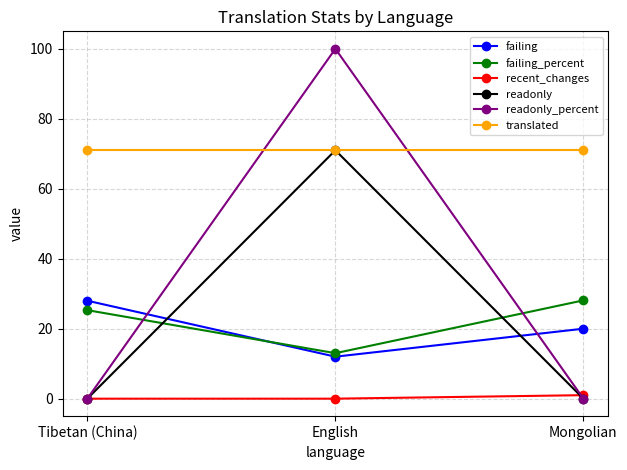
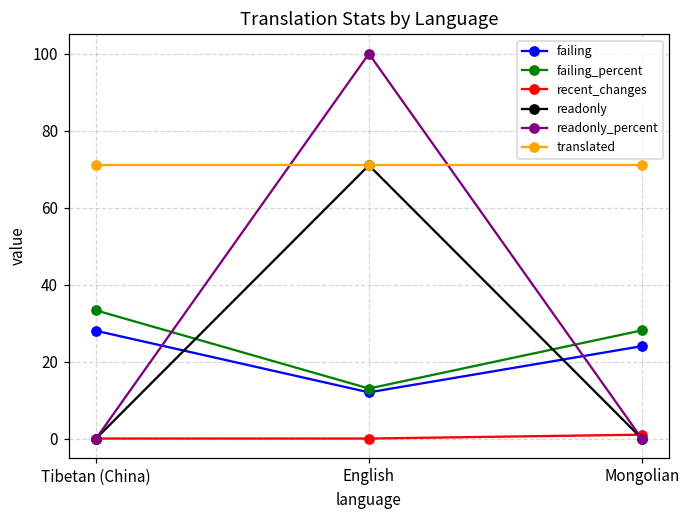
  {
    "failing": {
      "Tibetan (China)": 28,
      "English": 12,
-     "Mongolian": 20
+     "Mongolian": 24
    },
    "failing_percent": {
-     "Tibetan (China)": 25,
+     "Tibetan (China)": 33,
      "English": 13,
      "Mongolian": 28
    },
    "recent_changes": {
      "English": 0,
      "Mongolian": 1
    },
    "readonly_percent": {
      "English": 100
    },
    "translated": {
      "Tibetan (China)": 71,
      "Mongolian": 71
    }
  }
